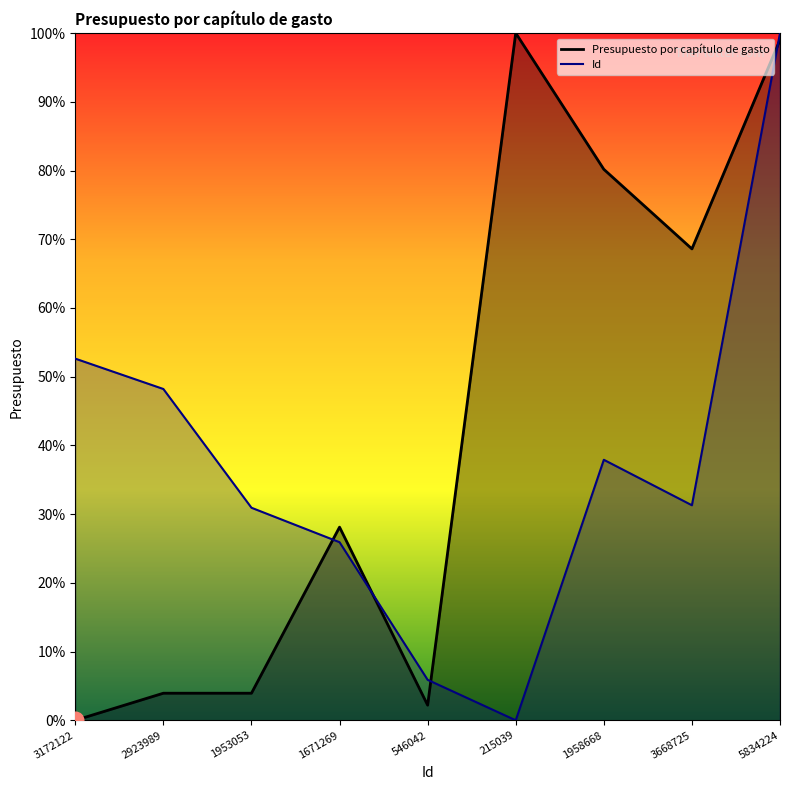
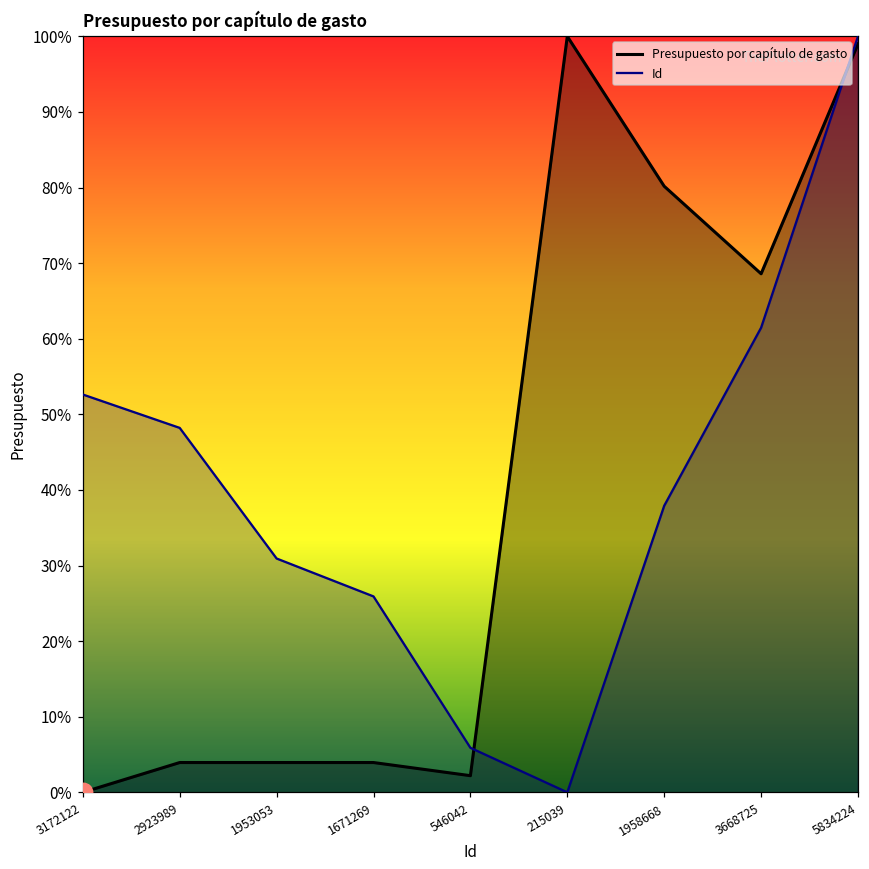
  {
    "Presupuesto por capítulo de gasto": {
      "2923989": "4%",
      "1953053": "4%",
-     "1671269": "28%",
+     "1671269": "4%",
      "546042": "2%",
      "215039": "100%",
      "1958668": "80%",
      "3668725": "69%",
      "5834224": "99%"
    },
    "Id": {
      "3172122": "53%",
      "2923989": "48%",
      "1953053": "31%",
      "1671269": "26%",
      "546042": "6%",
      "215039": "0%",
      "1958668": "38%",
-     "3668725": "31%",
+     "3668725": "61%",
      "5834224": "100%"
    }
  }
